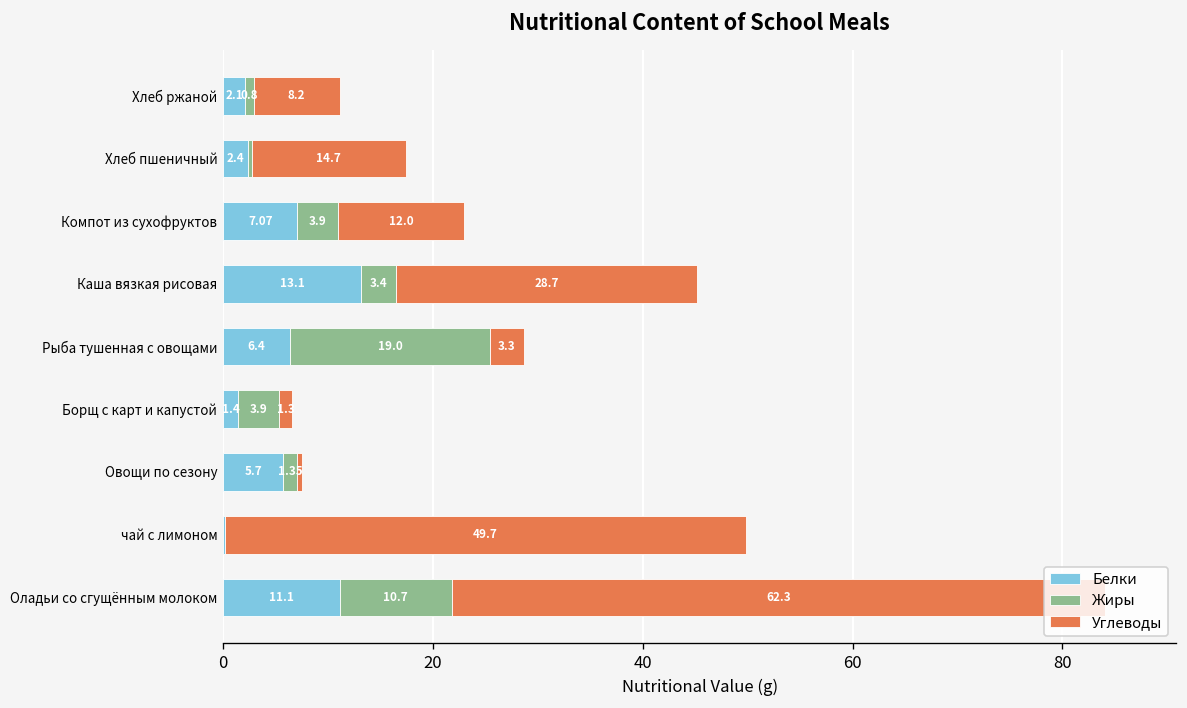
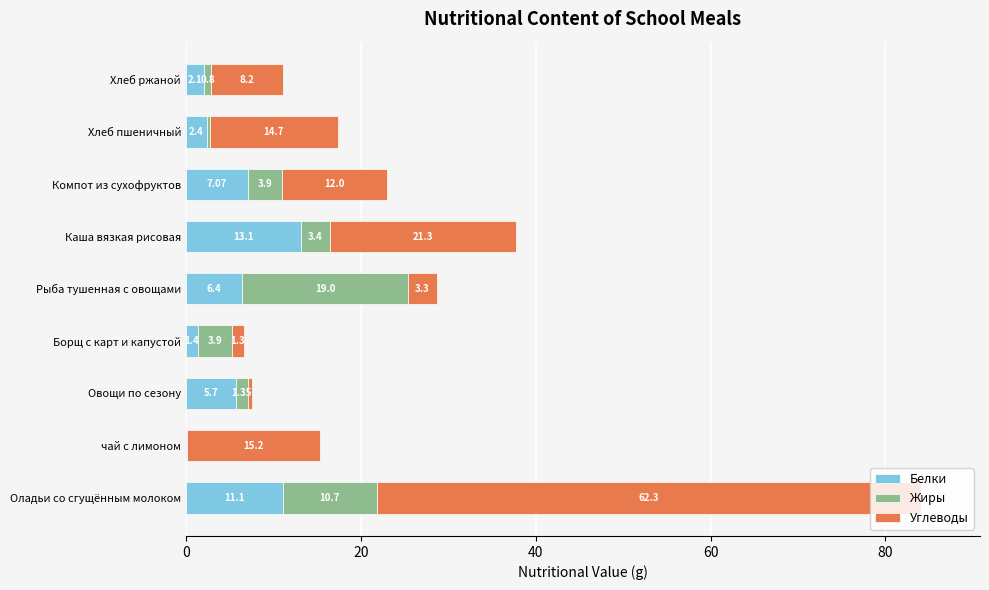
  {
    "Белки": {
      "Хлеб ржаной": 2.1,
      "Хлеб пшеничный": 2.4,
      "Компот из сухофруктов": 7.07,
      "Каша вязкая рисовая": 13.1,
      "Рыба тушенная с овощами": 6.4,
      "Борщ с карт и капустой": 1.4,
      "Овощи по сезону": 5.7,
      "Оладьи со сгущённым молоком": 11.1
    },
    "Жиры": {
      "Хлеб ржаной": 0.8,
      "Компот из сухофруктов": 3.9,
      "Каша вязкая рисовая": 3.4,
      "Рыба тушенная с овощами": 19.0,
      "Борщ с карт и капустой": 3.9,
      "Овощи по сезону": 1.35,
      "Оладьи со сгущённым молоком": 10.7
    },
    "Углеводы": {
      "Хлеб ржаной": 8.2,
      "Хлеб пшеничный": 14.7,
      "Компот из сухофруктов": 12.0,
-     "Каша вязкая рисовая": 28.7,
+     "Каша вязкая рисовая": 21.3,
      "Рыба тушенная с овощами": 3.3,
      "Борщ с карт и капустой": 1.3,
-     "чай с лимоном": 49.7
+     "чай с лимоном": 15.2
    }
  }
